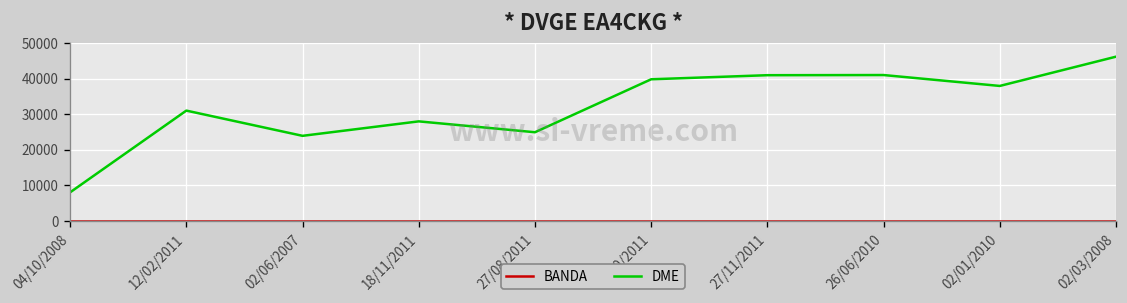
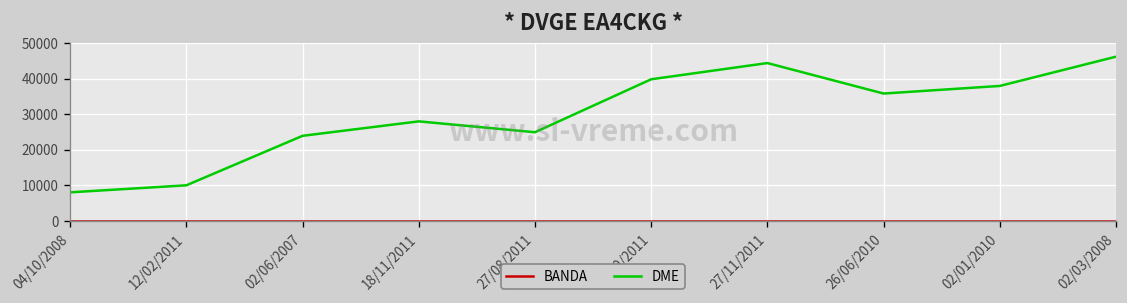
  {
    "BANDA": {
      "04/10/2008": 0,
      "12/02/2011": 0,
      "02/06/2007": 0,
      "18/11/2011": 0,
      "27/08/2011": 0,
      "06/10/2011": 0,
      "27/11/2011": 0,
      "26/06/2010": 0,
      "02/01/2010": 0,
      "02/03/2008": 0
    },
    "DME": {
      "04/10/2008": 8000,
-     "12/02/2011": 31000,
+     "12/02/2011": 10000,
      "02/06/2007": 24000,
      "18/11/2011": 28000,
      "27/08/2011": 25000,
      "06/10/2011": 40000,
-     "27/11/2011": 41000,
-     "26/06/2010": 41000,
+     "27/11/2011": 44000,
+     "26/06/2010": 36000,
      "02/01/2010": 38000,
      "02/03/2008": 46000
    }
  }
